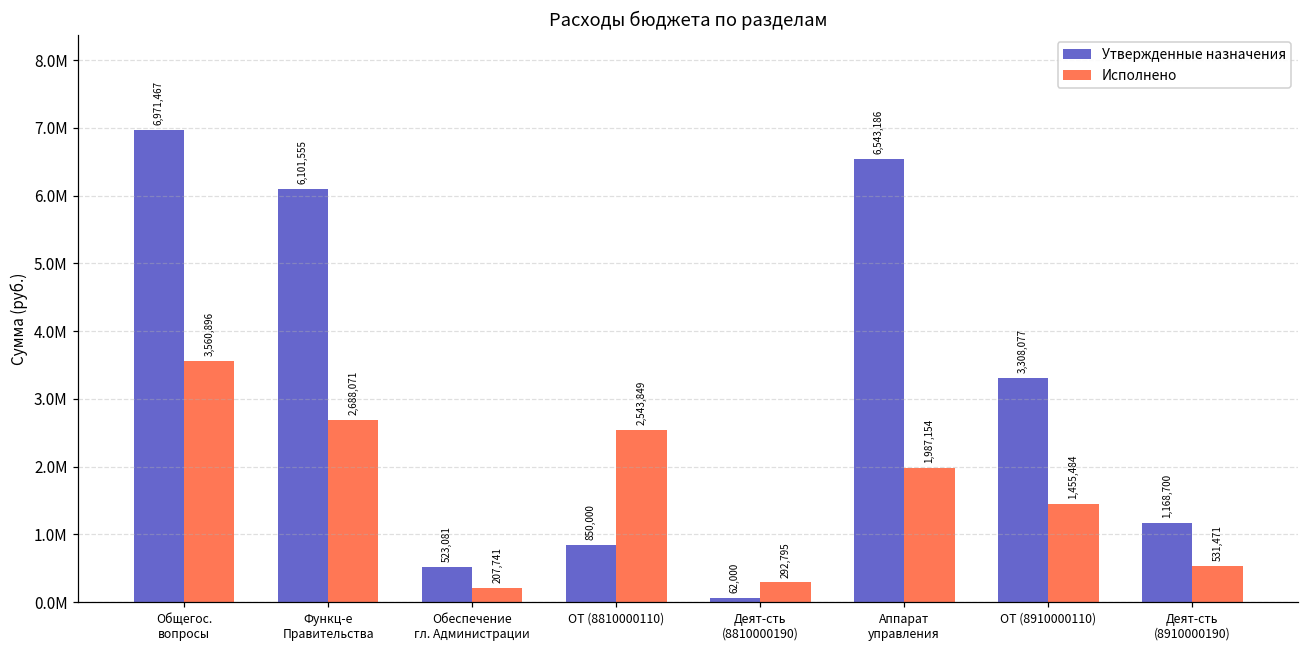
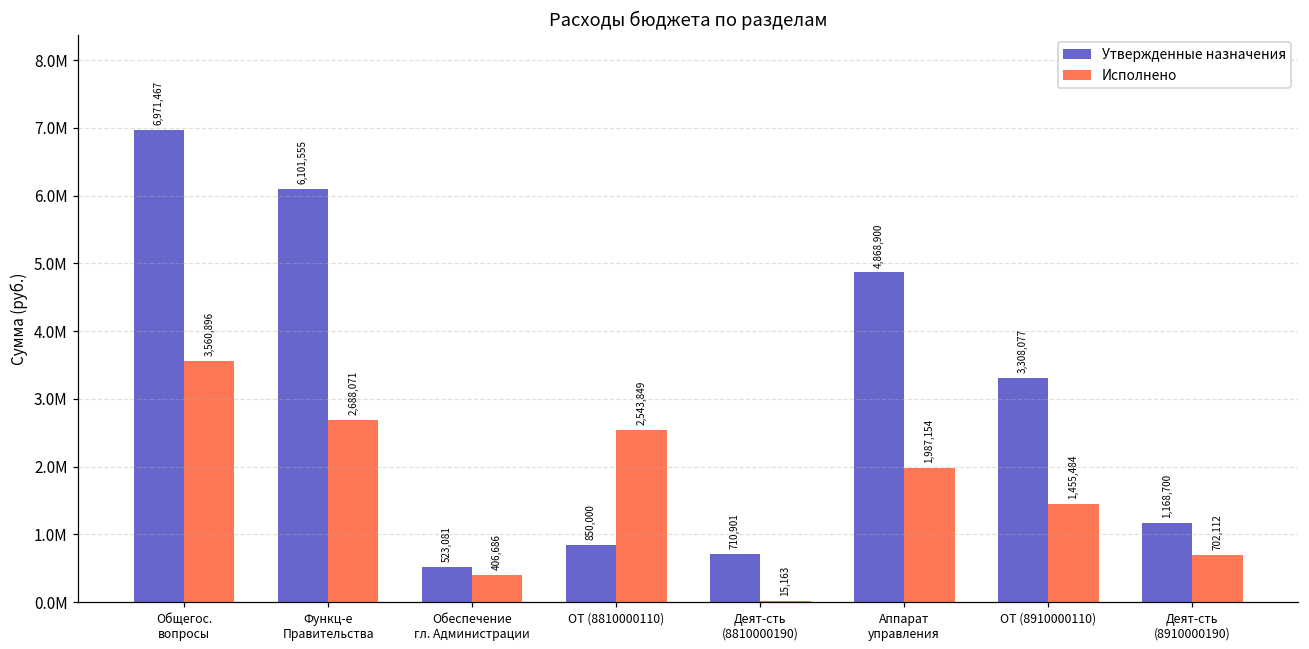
  {
    "Утвержденные назначения": {
      "Общегос. вопросы": "6,971,467",
      "Функц-е Правительства": "6,101,555",
      "Обеспечение гл. Администрации": "523,081",
      "ОТ (8810000110)": "850,000",
-     "Деят-сть (8810000190)": "62,000",
-     "Аппарат управления": "6,543,186",
+     "Деят-сть (8810000190)": "710,901",
+     "Аппарат управления": "4,868,900",
      "ОТ (8910000110)": "3,308,077",
      "Деят-сть (8910000190)": "1,168,700"
    },
    "Исполнено": {
      "Общегос. вопросы": "3,560,896",
      "Функц-е Правительства": "2,688,071",
-     "Обеспечение гл. Администрации": "207,741",
+     "Обеспечение гл. Администрации": "406,686",
      "ОТ (8810000110)": "2,543,849",
-     "Деят-сть (8810000190)": "292,795",
+     "Деят-сть (8810000190)": "15,163",
      "Аппарат управления": "1,987,154",
      "ОТ (8910000110)": "1,455,484",
-     "Деят-сть (8910000190)": "531,471"
+     "Деят-сть (8910000190)": "702,112"
    }
  }
